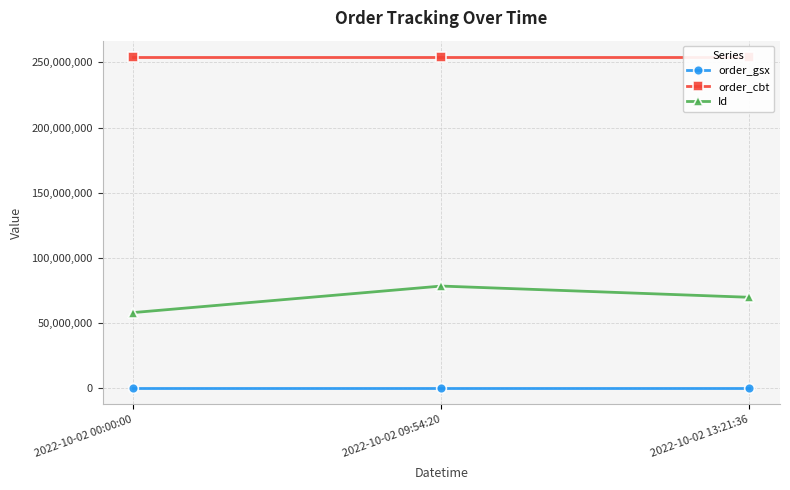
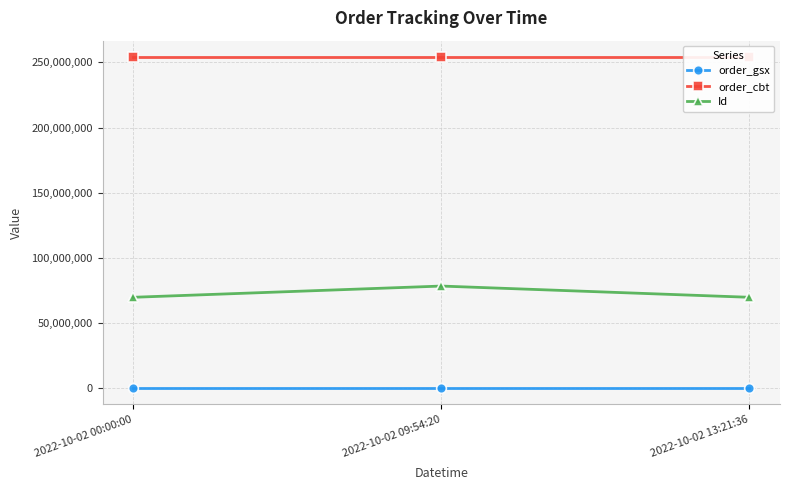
  {
    "order_gsx": {
      "2022-10-02 00:00:00": "1,000,000",
      "2022-10-02 09:54:20": "1,000,000",
      "2022-10-02 13:21:36": "1,000,000"
    },
    "order_cbt": {
      "2022-10-02 00:00:00": "254,000,000",
      "2022-10-02 09:54:20": "254,000,000"
    },
    "Id": {
-     "2022-10-02 00:00:00": "58,000,000",
+     "2022-10-02 00:00:00": "70,000,000",
      "2022-10-02 09:54:20": "78,000,000",
      "2022-10-02 13:21:36": "70,000,000"
    }
  }
